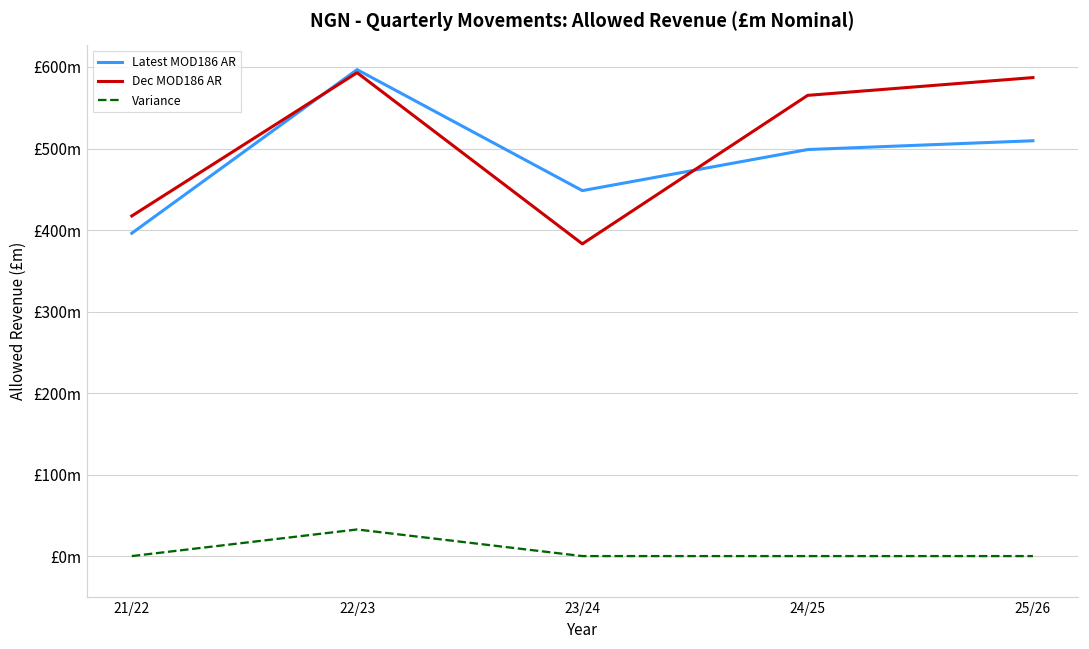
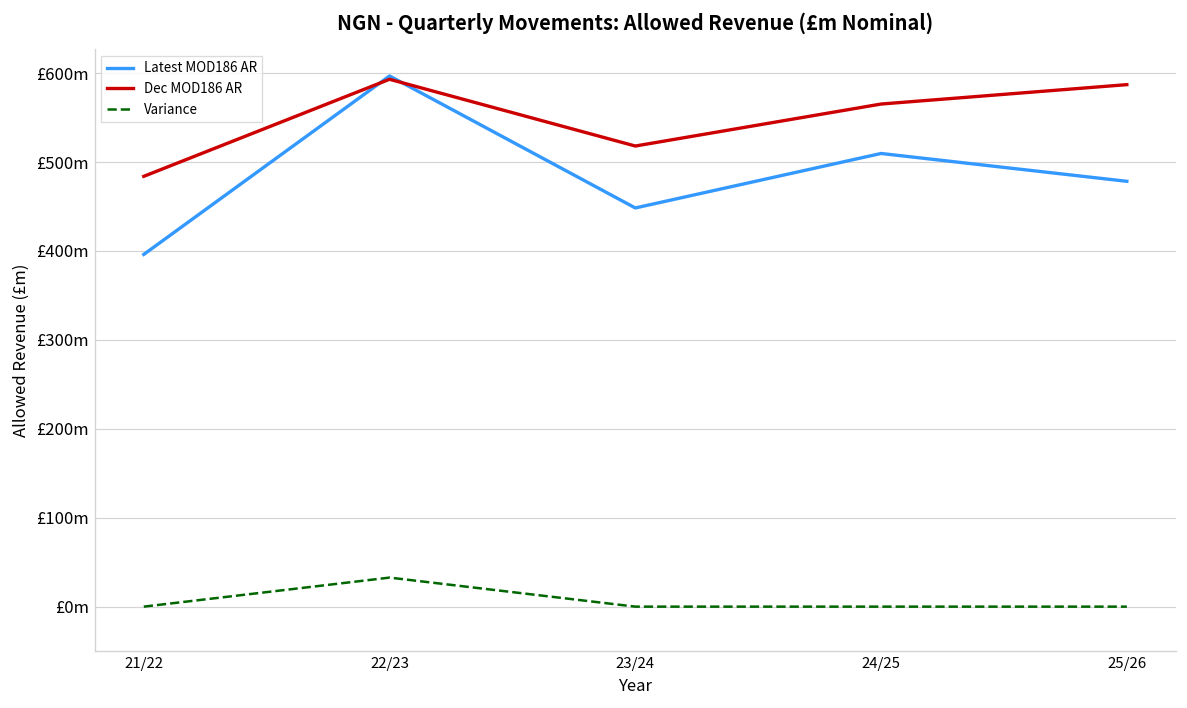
  {
    "Latest MOD186 AR": {
      "21/22": "£400m",
      "22/23": "£600m",
      "23/24": "£450m",
-     "24/25": "£500m",
-     "25/26": "£510m"
+     "24/25": "£510m",
+     "25/26": "£480m"
    },
    "Dec MOD186 AR": {
-     "21/22": "£420m",
+     "21/22": "£480m",
      "22/23": "£590m",
-     "23/24": "£380m",
+     "23/24": "£520m",
      "24/25": "£570m",
      "25/26": "£590m"
    },
    "Variance": {
      "21/22": "£0m",
      "22/23": "£30m",
      "23/24": "£0m",
      "24/25": "£0m",
      "25/26": "£0m"
    }
  }
